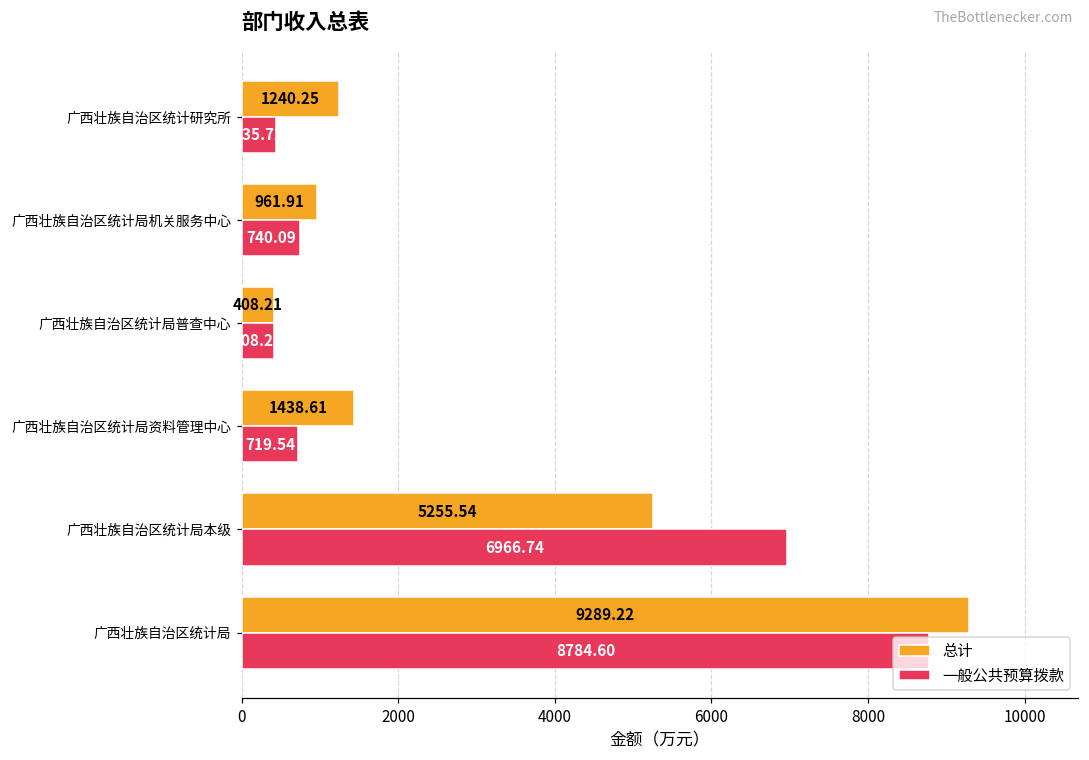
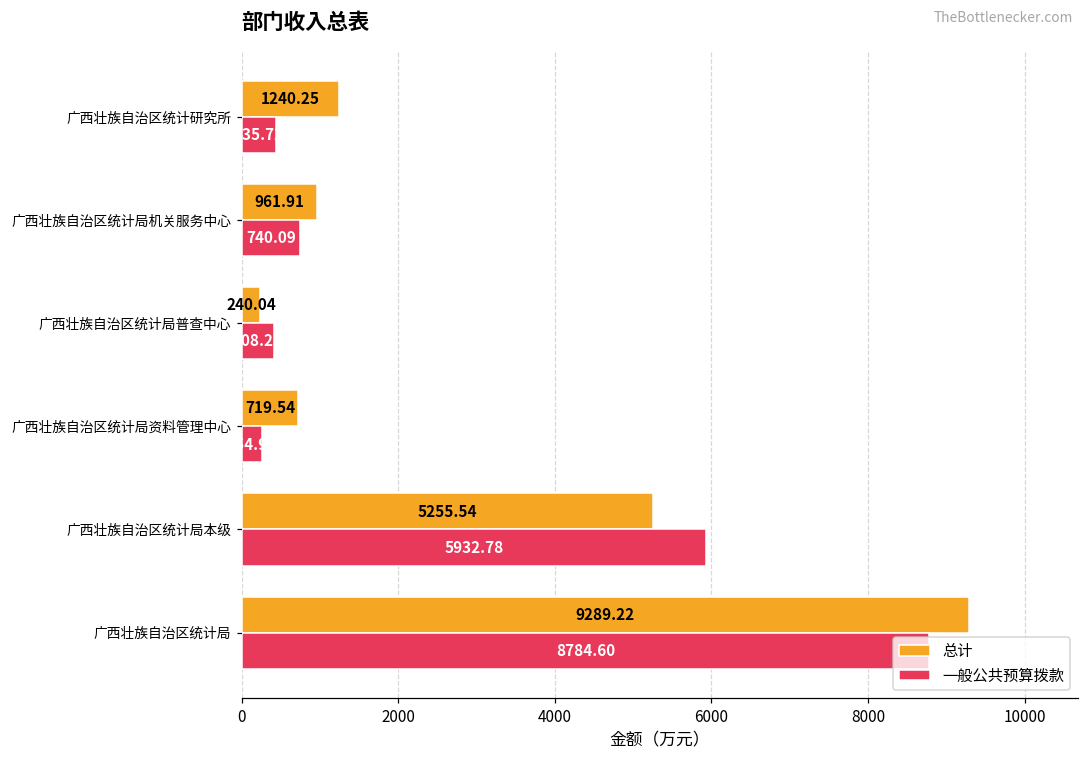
  {
    "总计": {
      "广西壮族自治区统计研究所": 1240.25,
      "广西壮族自治区统计局机关服务中心": 961.91,
-     "广西壮族自治区统计局普查中心": 408.21,
-     "广西壮族自治区统计局资料管理中心": 1438.61,
+     "广西壮族自治区统计局普查中心": 240.04,
+     "广西壮族自治区统计局资料管理中心": 719.54,
      "广西壮族自治区统计局本级": 5255.54,
      "广西壮族自治区统计局": 9289.22
    },
    "一般公共预算拨款": {
      "广西壮族自治区统计研究所": 435.72,
      "广西壮族自治区统计局机关服务中心": 740.09,
      "广西壮族自治区统计局普查中心": 408.21,
-     "广西壮族自治区统计局资料管理中心": 700,
-     "广西壮族自治区统计局本级": 6966.74
+     "广西壮族自治区统计局资料管理中心": 300,
+     "广西壮族自治区统计局本级": 5932.78
    }
  }
